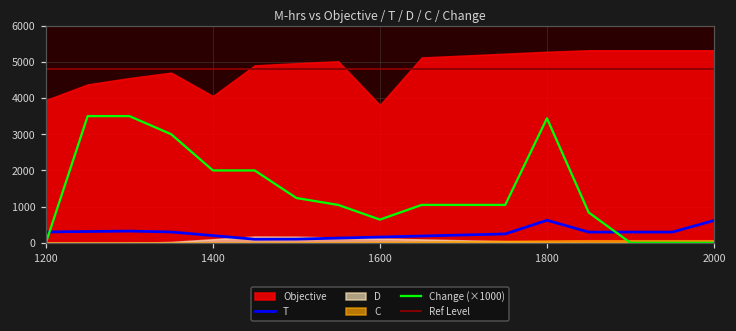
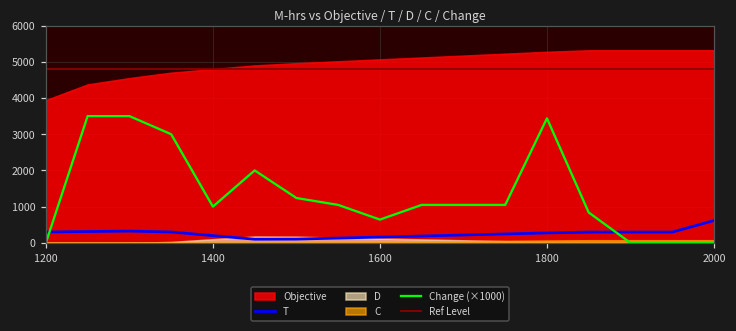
  {
    "T": {
      "1200": 300,
      "1400": 200,
-     "1800": 600,
+     "1800": 300,
      "2000": 600
    },
    "Objective": {
      "1200": 3900,
-     "1400": 4100,
-     "1600": 3800,
+     "1400": 4800,
+     "1600": 5100,
      "1800": 5300,
      "2000": 5300
    },
    "Change (×1000)": {
-     "1400": 2000,
+     "1400": 1000,
      "1600": 600,
      "1800": 3400
    },
    "D": {
      "1400": 100
    },
    "C": {
      "1400": 0
    }
  }
